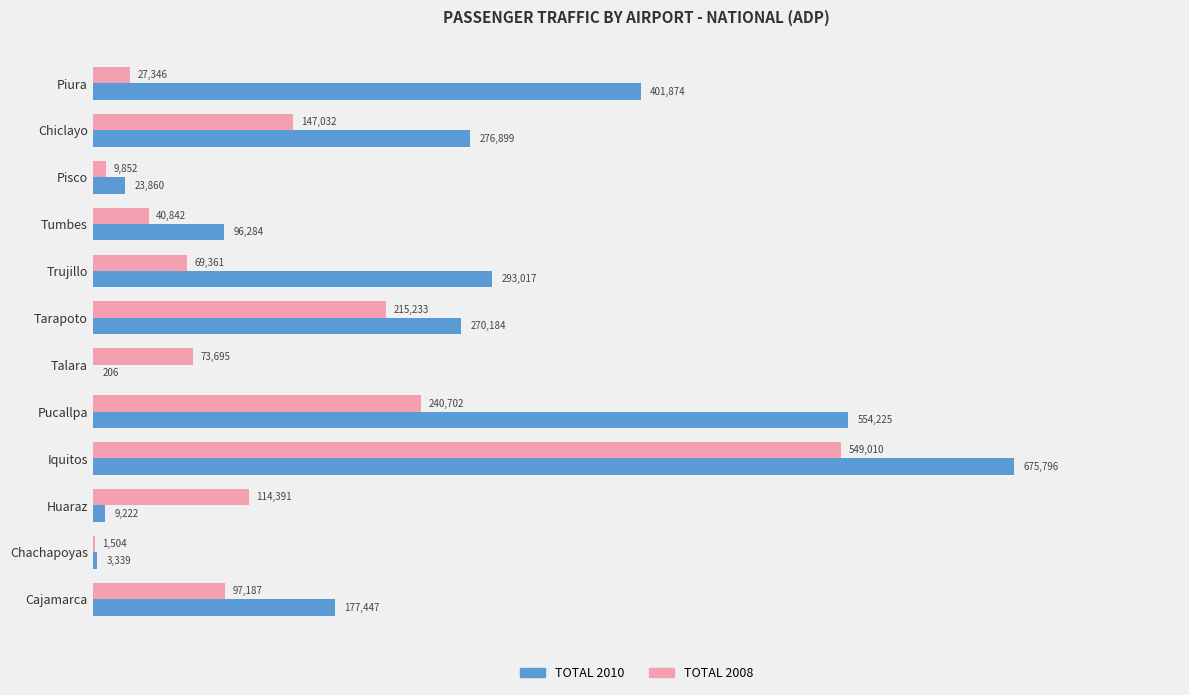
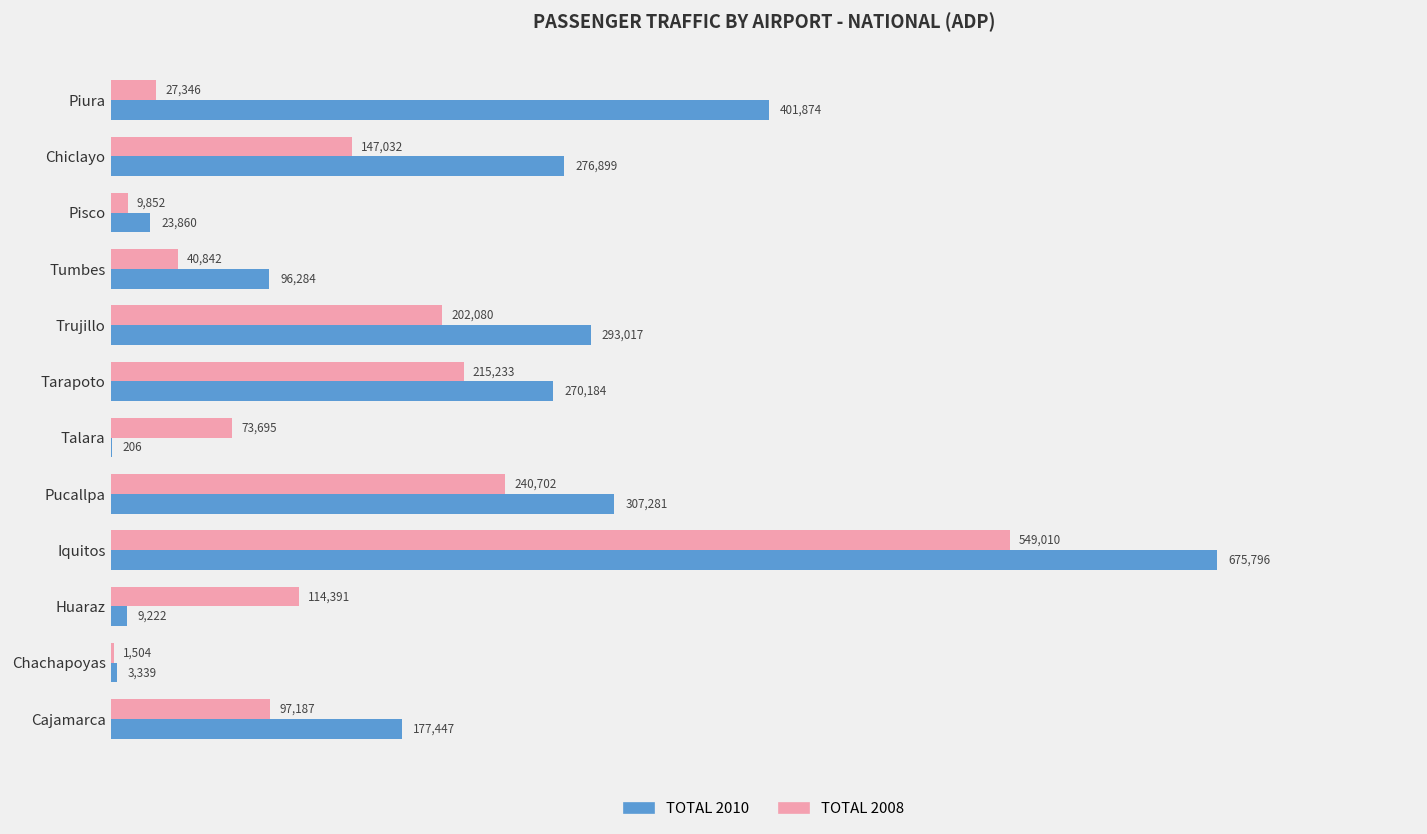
  {
    "TOTAL 2010": {
      "Piura": "401,874",
      "Chiclayo": "276,899",
      "Pisco": "23,860",
      "Tumbes": "96,284",
      "Trujillo": "293,017",
      "Tarapoto": "270,184",
      "Talara": "206",
-     "Pucallpa": "554,225",
+     "Pucallpa": "307,281",
      "Iquitos": "675,796",
      "Huaraz": "9,222",
      "Chachapoyas": "3,339",
      "Cajamarca": "177,447"
    },
    "TOTAL 2008": {
      "Piura": "27,346",
      "Chiclayo": "147,032",
      "Pisco": "9,852",
      "Tumbes": "40,842",
-     "Trujillo": "69,361",
+     "Trujillo": "202,080",
      "Tarapoto": "215,233",
      "Talara": "73,695",
      "Pucallpa": "240,702",
      "Iquitos": "549,010",
      "Huaraz": "114,391",
      "Chachapoyas": "1,504",
      "Cajamarca": "97,187"
    }
  }
